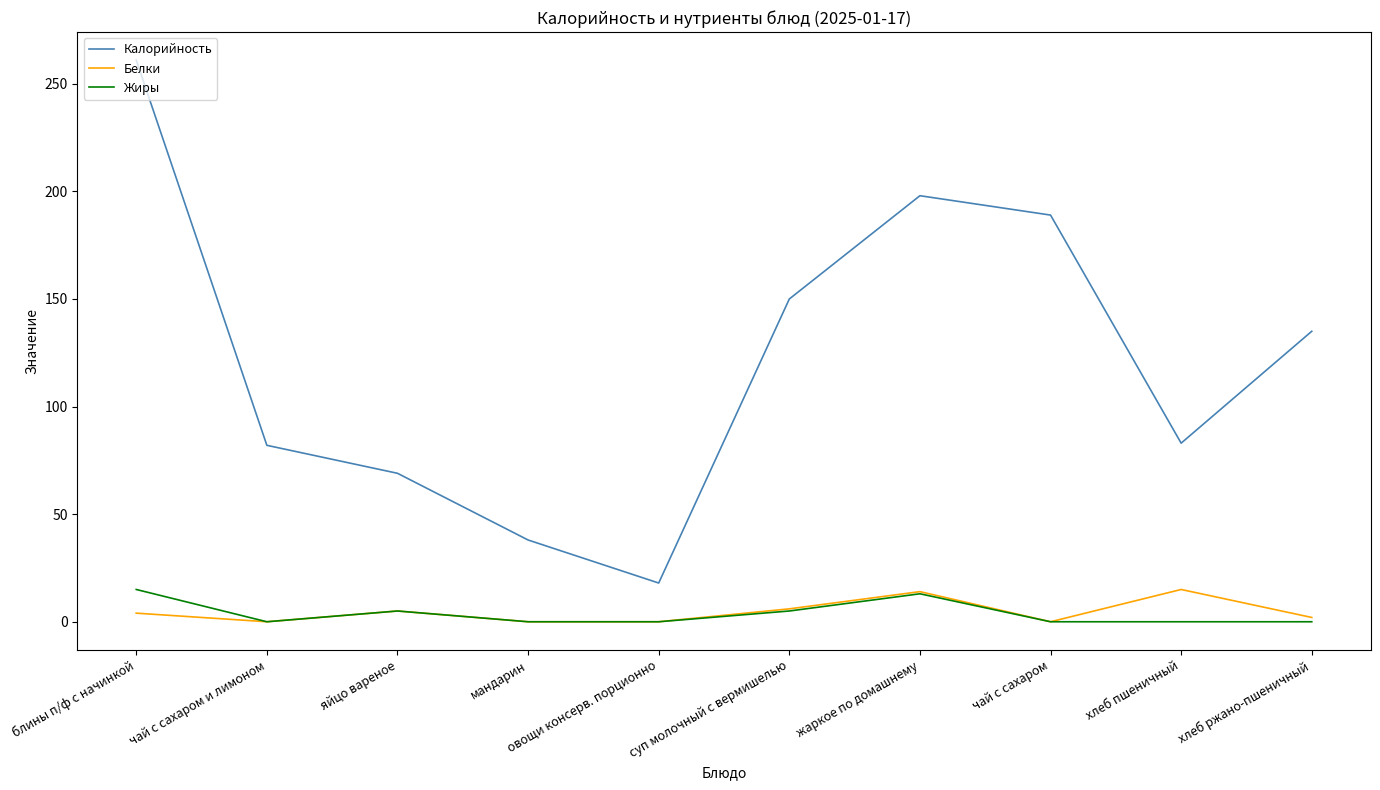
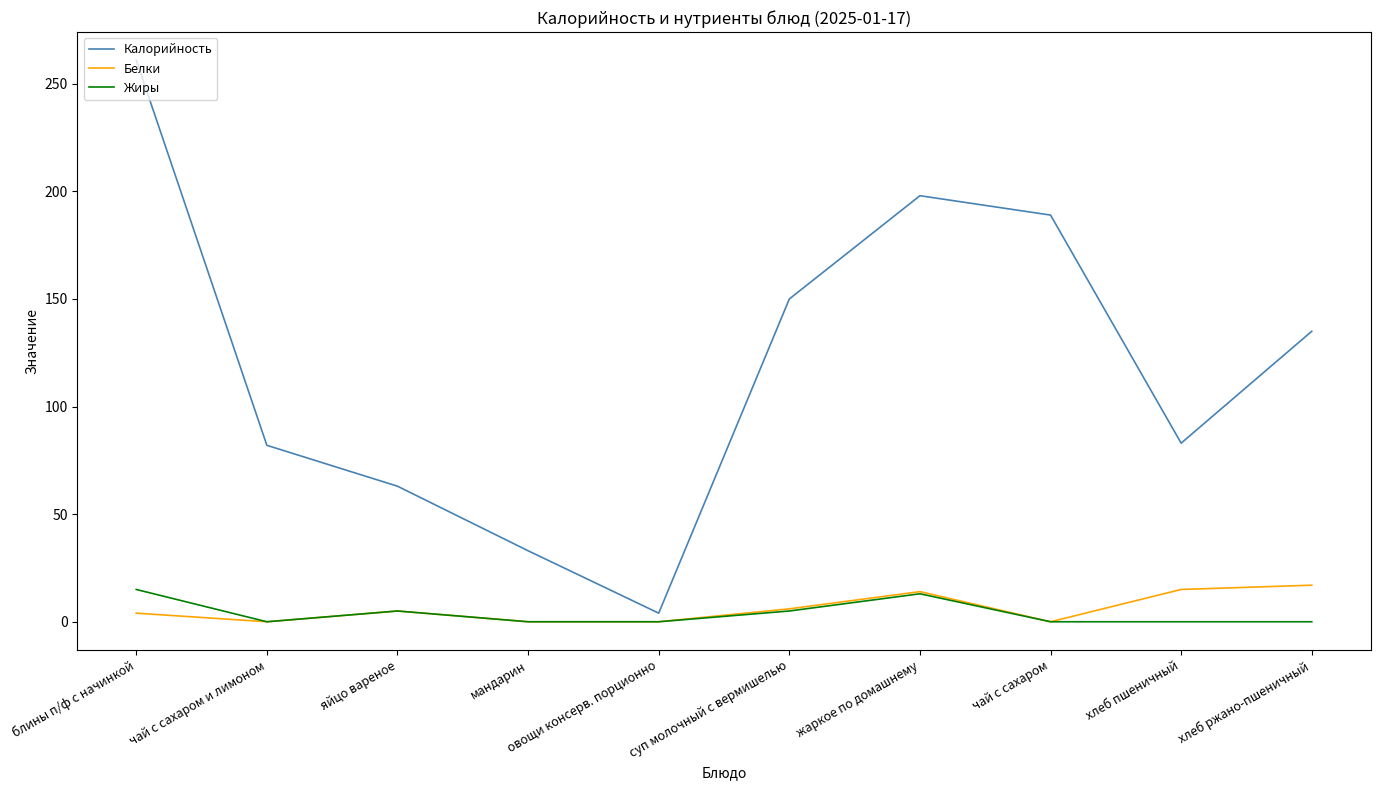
  {
    "Калорийность": {
      "чай с сахаром и лимоном": 82,
-     "яйцо вареное": 69,
-     "мандарин": 38,
-     "овощи консерв. порционно": 18,
+     "яйцо вареное": 63,
+     "мандарин": 33,
+     "овощи консерв. порционно": 4,
      "суп молочный с вермишелью": 150,
      "жаркое по домашнему": 198,
      "чай с сахаром": 189,
      "хлеб пшеничный": 83,
      "хлеб ржано-пшеничный": 135
    },
    "Белки": {
      "блины п/ф с начинкой": 4,
      "хлеб пшеничный": 15,
-     "хлеб ржано-пшеничный": 2
+     "хлеб ржано-пшеничный": 17
    },
    "Жиры": {
      "блины п/ф с начинкой": 15,
      "хлеб пшеничный": 0,
      "хлеб ржано-пшеничный": 0
    }
  }
